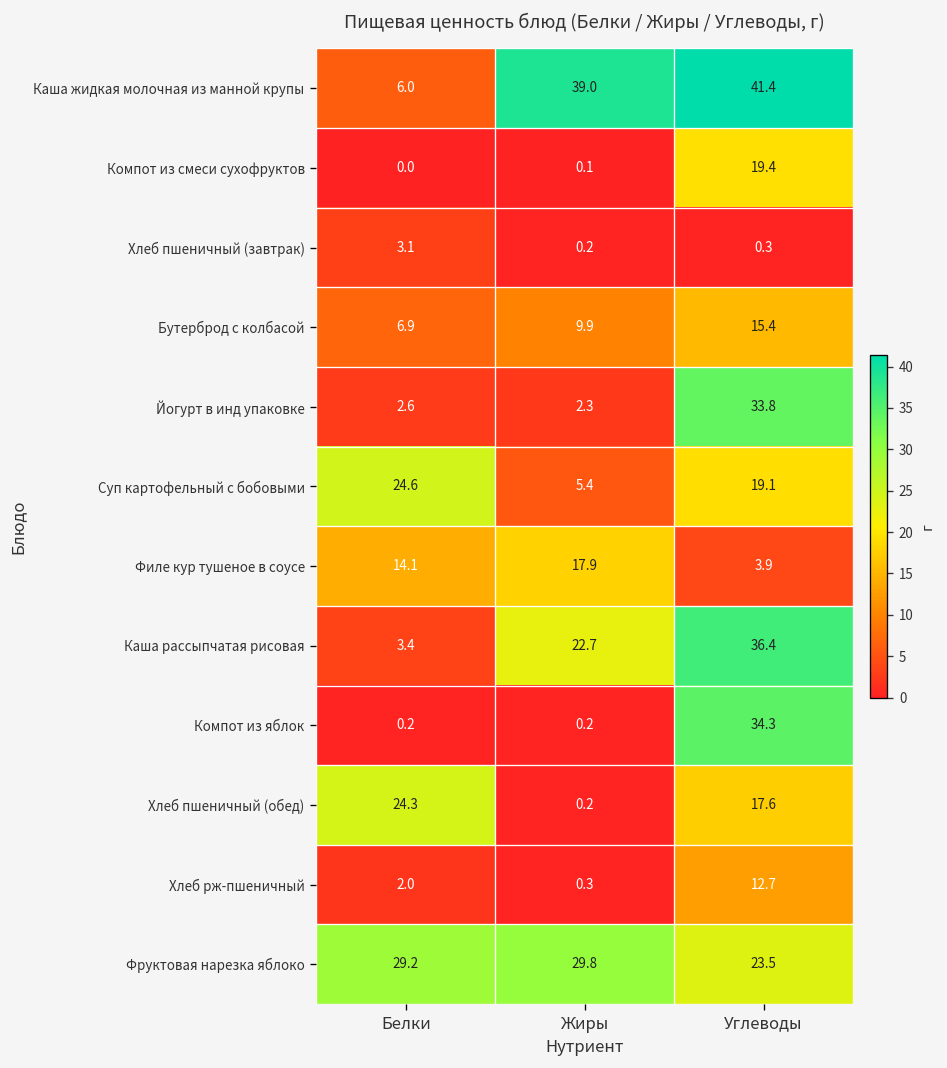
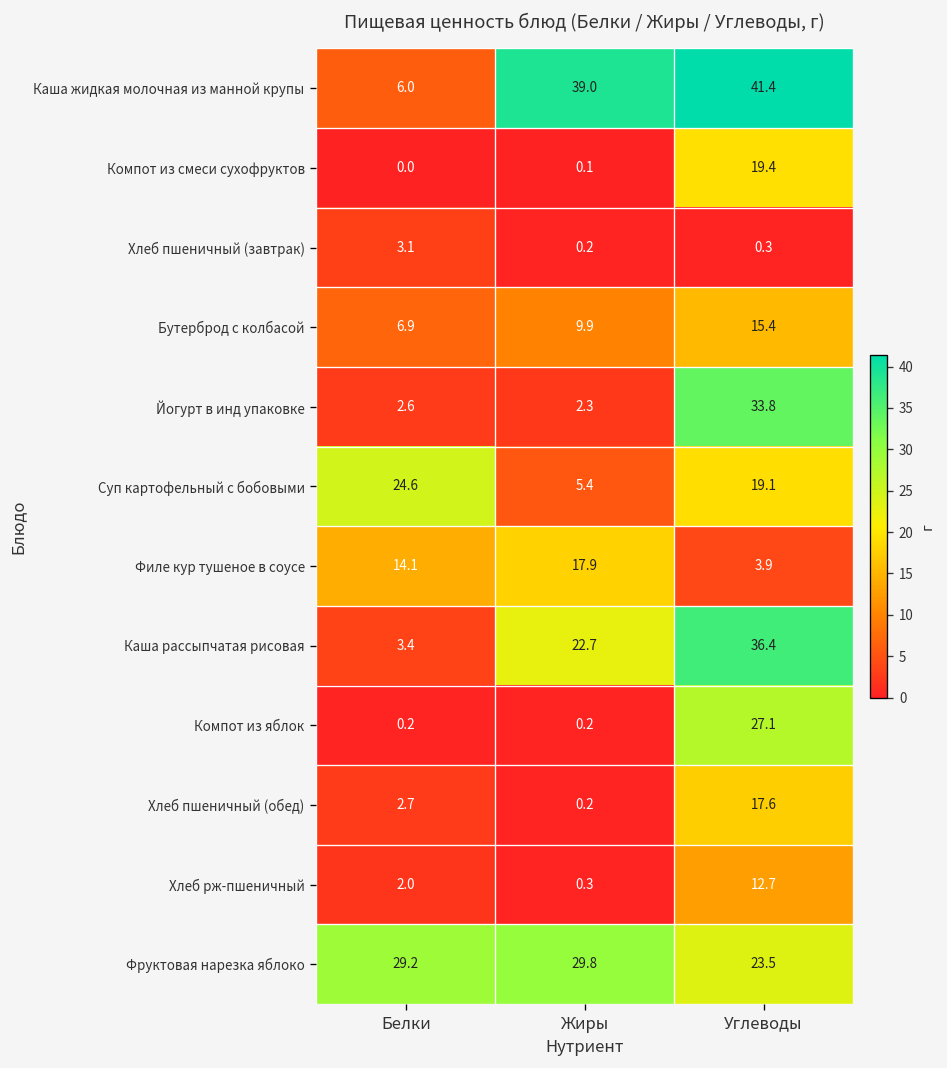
  {
    "Каша жидкая молочная из манной крупы": {
      "Белки": 6.0,
      "Жиры": 39.0,
      "Углеводы": 41.4
    },
    "Компот из смеси сухофруктов": {
      "Белки": 0.0,
      "Жиры": 0.1,
      "Углеводы": 19.4
    },
    "Хлеб пшеничный (завтрак)": {
      "Белки": 3.1,
      "Жиры": 0.2,
      "Углеводы": 0.3
    },
    "Бутерброд с колбасой": {
      "Белки": 6.9,
      "Жиры": 9.9,
      "Углеводы": 15.4
    },
    "Йогурт в инд упаковке": {
      "Белки": 2.6,
      "Жиры": 2.3,
      "Углеводы": 33.8
    },
    "Суп картофельный с бобовыми": {
      "Белки": 24.6,
      "Жиры": 5.4,
      "Углеводы": 19.1
    },
    "Филе кур тушеное в соусе": {
      "Белки": 14.1,
      "Жиры": 17.9,
      "Углеводы": 3.9
    },
    "Каша рассыпчатая рисовая": {
      "Белки": 3.4,
      "Жиры": 22.7,
      "Углеводы": 36.4
    },
    "Компот из яблок": {
      "Белки": 0.2,
      "Жиры": 0.2,
-     "Углеводы": 34.3
+     "Углеводы": 27.1
    },
    "Хлеб пшеничный (обед)": {
-     "Белки": 24.3,
+     "Белки": 2.7,
      "Жиры": 0.2,
      "Углеводы": 17.6
    },
    "Хлеб рж-пшеничный": {
      "Белки": 2.0,
      "Жиры": 0.3,
      "Углеводы": 12.7
    },
    "Фруктовая нарезка яблоко": {
      "Белки": 29.2,
      "Жиры": 29.8,
      "Углеводы": 23.5
    }
  }
